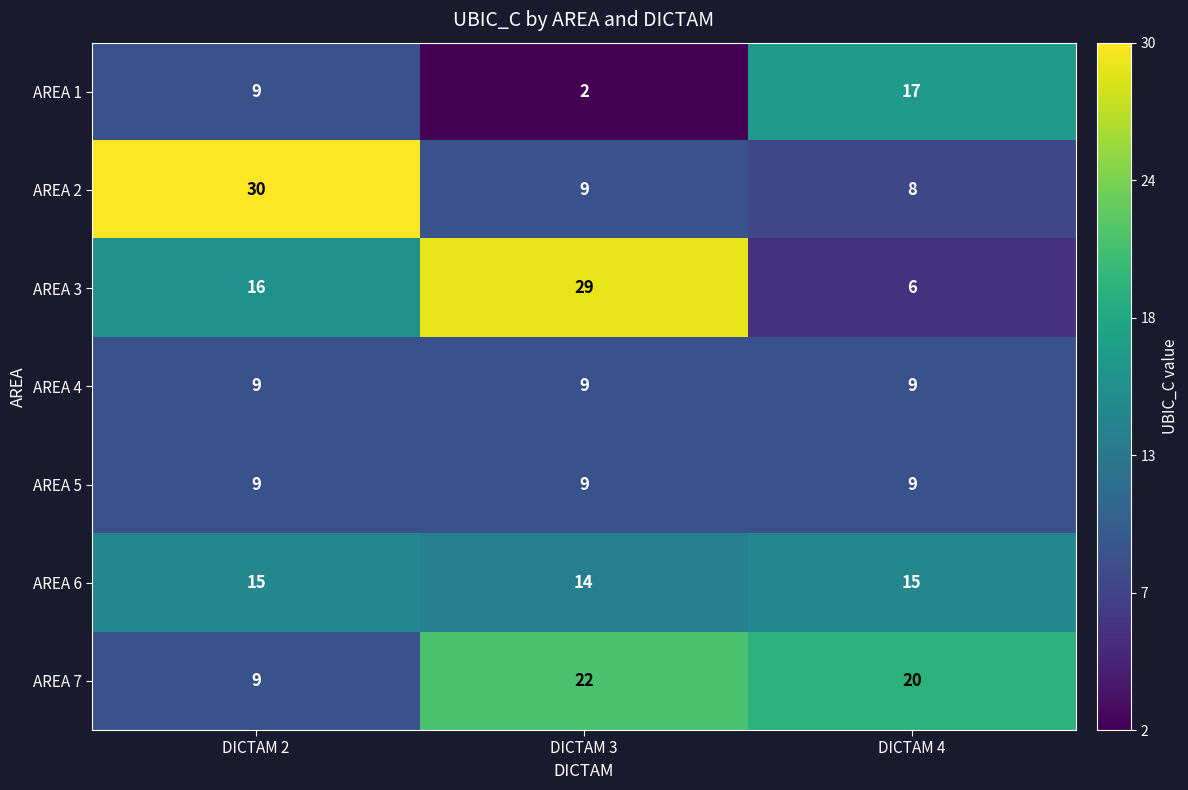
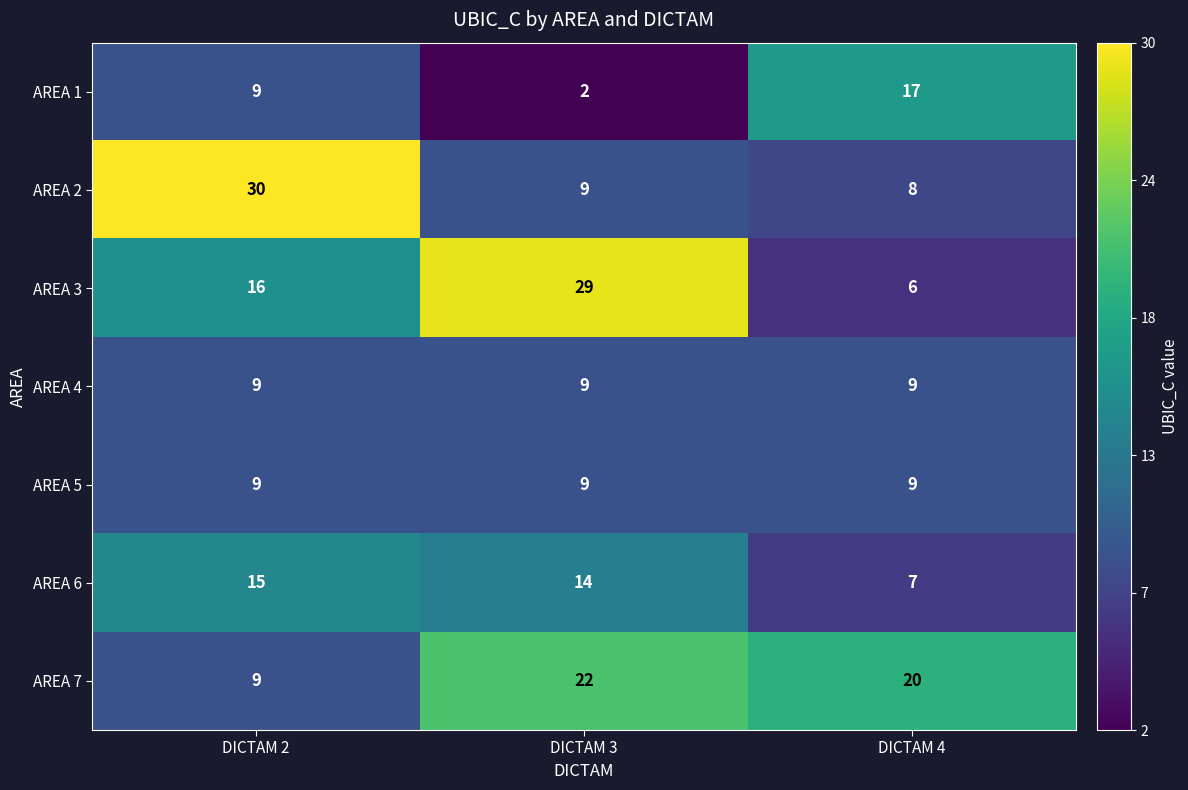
  {
    "AREA 1": {
      "DICTAM 2": 9,
      "DICTAM 3": 2,
      "DICTAM 4": 17
    },
    "AREA 2": {
      "DICTAM 2": 30,
      "DICTAM 3": 9,
      "DICTAM 4": 8
    },
    "AREA 3": {
      "DICTAM 2": 16,
      "DICTAM 3": 29,
      "DICTAM 4": 6
    },
    "AREA 4": {
      "DICTAM 2": 9,
      "DICTAM 3": 9,
      "DICTAM 4": 9
    },
    "AREA 5": {
      "DICTAM 2": 9,
      "DICTAM 3": 9,
      "DICTAM 4": 9
    },
    "AREA 6": {
      "DICTAM 2": 15,
      "DICTAM 3": 14,
-     "DICTAM 4": 15
+     "DICTAM 4": 7
    },
    "AREA 7": {
      "DICTAM 2": 9,
      "DICTAM 3": 22,
      "DICTAM 4": 20
    }
  }
